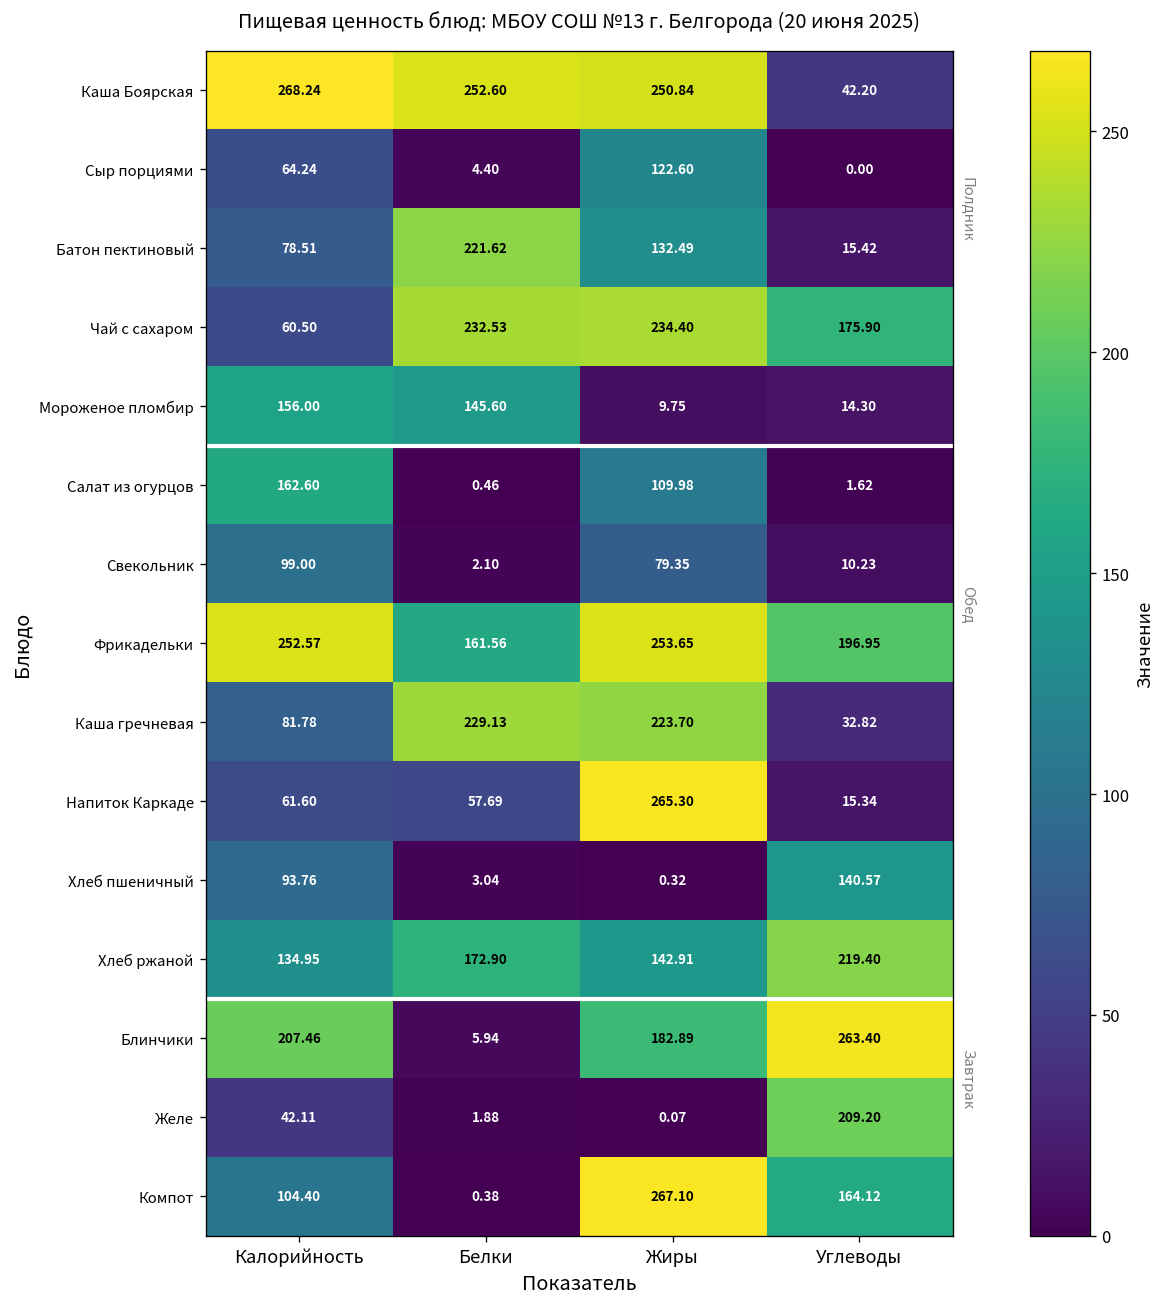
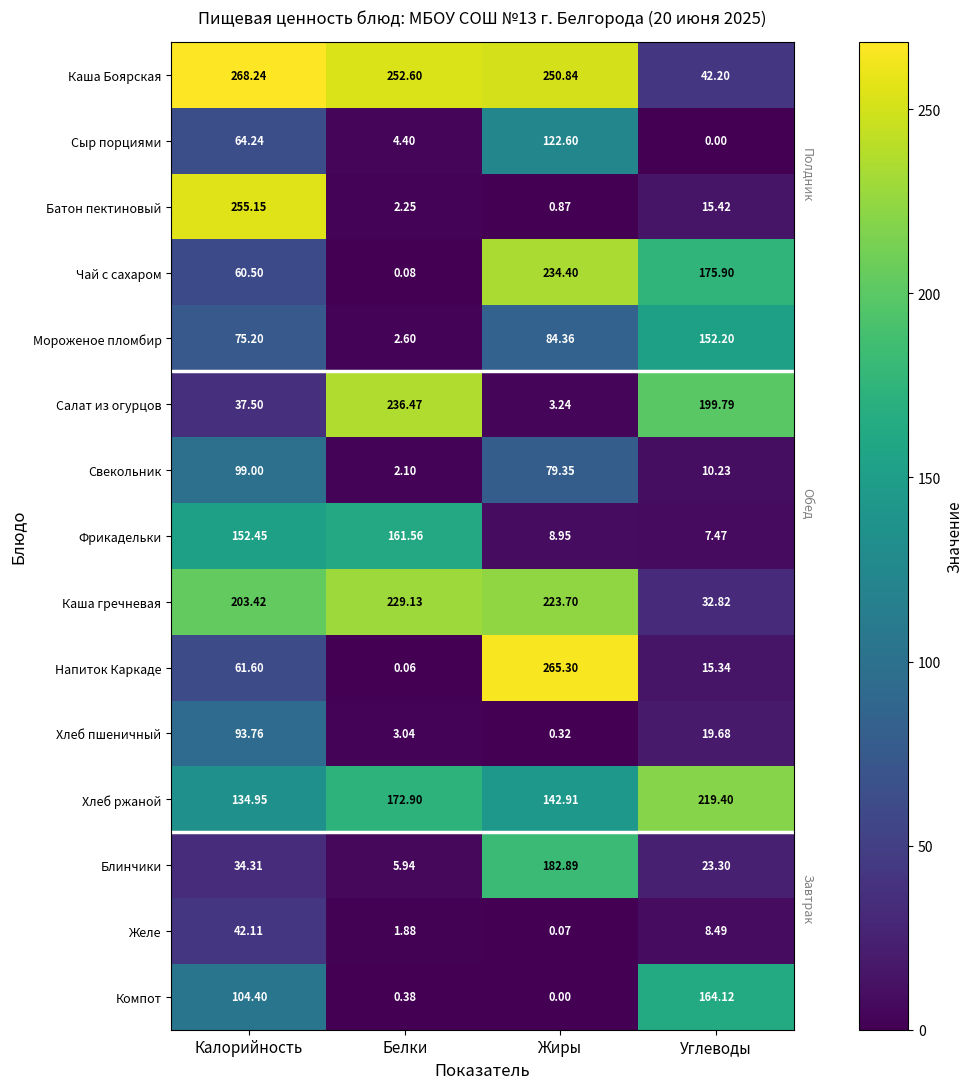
  {
    "Каша Боярская": {
      "Калорийность": 268.24,
      "Белки": 252.60,
      "Жиры": 250.84,
      "Углеводы": 42.20
    },
    "Сыр порциями": {
      "Калорийность": 64.24,
      "Белки": 4.40,
      "Жиры": 122.60,
      "Углеводы": 0.00
    },
    "Батон пектиновый": {
-     "Калорийность": 78.51,
-     "Белки": 221.62,
-     "Жиры": 132.49,
+     "Калорийность": 255.15,
+     "Белки": 2.25,
+     "Жиры": 0.87,
      "Углеводы": 15.42
    },
    "Чай с сахаром": {
      "Калорийность": 60.50,
-     "Белки": 232.53,
+     "Белки": 0.08,
      "Жиры": 234.40,
      "Углеводы": 175.90
    },
    "Мороженое пломбир": {
-     "Калорийность": 156.00,
-     "Белки": 145.60,
-     "Жиры": 9.75,
-     "Углеводы": 14.30
+     "Калорийность": 75.20,
+     "Белки": 2.60,
+     "Жиры": 84.36,
+     "Углеводы": 152.20
    },
    "Салат из огурцов": {
-     "Калорийность": 162.60,
-     "Белки": 0.46,
-     "Жиры": 109.98,
-     "Углеводы": 1.62
+     "Калорийность": 37.50,
+     "Белки": 236.47,
+     "Жиры": 3.24,
+     "Углеводы": 199.79
    },
    "Свекольник": {
      "Калорийность": 99.00,
      "Белки": 2.10,
      "Жиры": 79.35,
      "Углеводы": 10.23
    },
    "Фрикадельки": {
-     "Калорийность": 252.57,
+     "Калорийность": 152.45,
      "Белки": 161.56,
-     "Жиры": 253.65,
-     "Углеводы": 196.95
+     "Жиры": 8.95,
+     "Углеводы": 7.47
    },
    "Каша гречневая": {
-     "Калорийность": 81.78,
+     "Калорийность": 203.42,
      "Белки": 229.13,
      "Жиры": 223.70,
      "Углеводы": 32.82
    },
    "Напиток Каркаде": {
      "Калорийность": 61.60,
-     "Белки": 57.69,
+     "Белки": 0.06,
      "Жиры": 265.30,
      "Углеводы": 15.34
    },
    "Хлеб пшеничный": {
      "Калорийность": 93.76,
      "Белки": 3.04,
      "Жиры": 0.32,
-     "Углеводы": 140.57
+     "Углеводы": 19.68
    },
    "Хлеб ржаной": {
      "Калорийность": 134.95,
      "Белки": 172.90,
      "Жиры": 142.91,
      "Углеводы": 219.40
    },
    "Блинчики": {
-     "Калорийность": 207.46,
+     "Калорийность": 34.31,
      "Белки": 5.94,
      "Жиры": 182.89,
-     "Углеводы": 263.40
+     "Углеводы": 23.30
    },
    "Желе": {
      "Калорийность": 42.11,
      "Белки": 1.88,
      "Жиры": 0.07,
-     "Углеводы": 209.20
+     "Углеводы": 8.49
    },
    "Компот": {
      "Калорийность": 104.40,
      "Белки": 0.38,
-     "Жиры": 267.10,
+     "Жиры": 0.00,
      "Углеводы": 164.12
    }
  }
